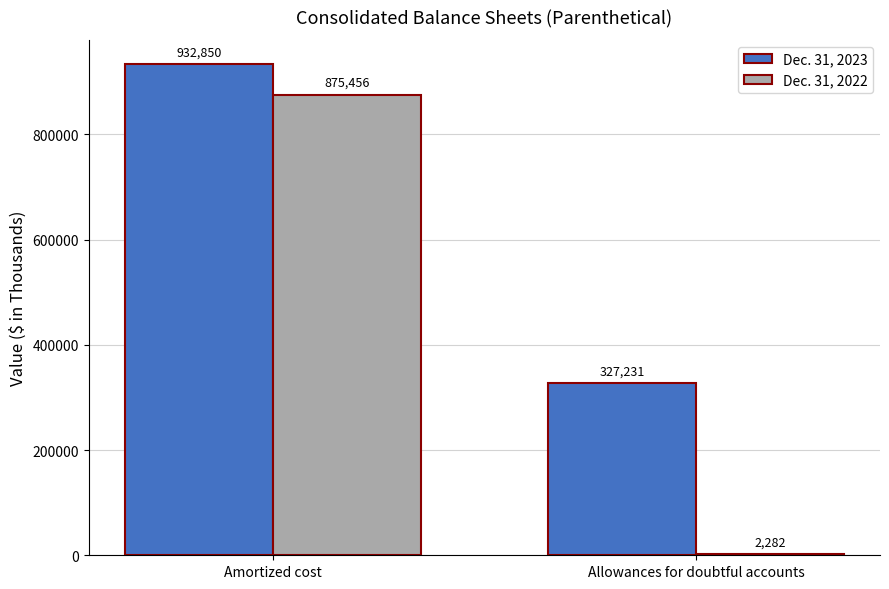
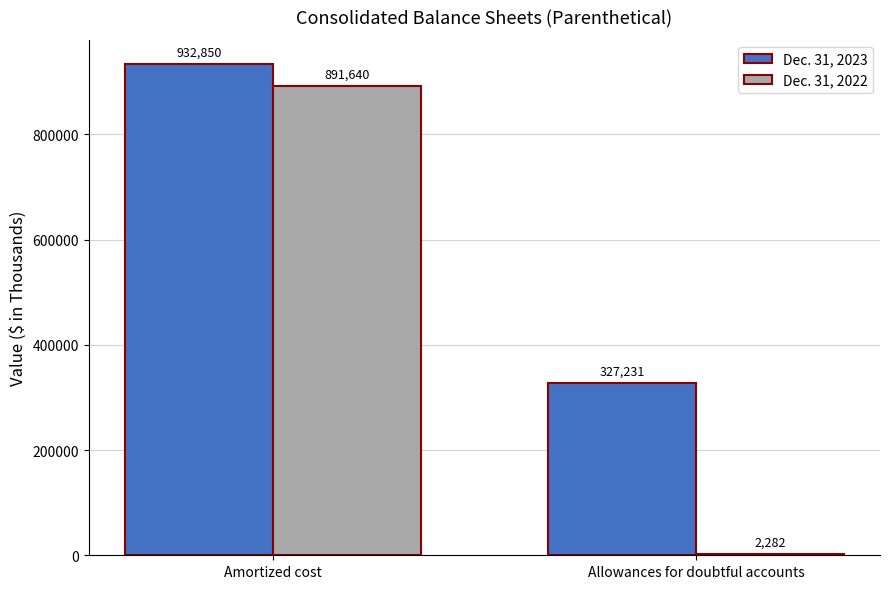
  {
    "Dec. 31, 2023": {
      "Amortized cost": "932,850",
      "Allowances for doubtful accounts": "327,231"
    },
    "Dec. 31, 2022": {
-     "Amortized cost": "875,456",
+     "Amortized cost": "891,640",
      "Allowances for doubtful accounts": "2,282"
    }
  }
